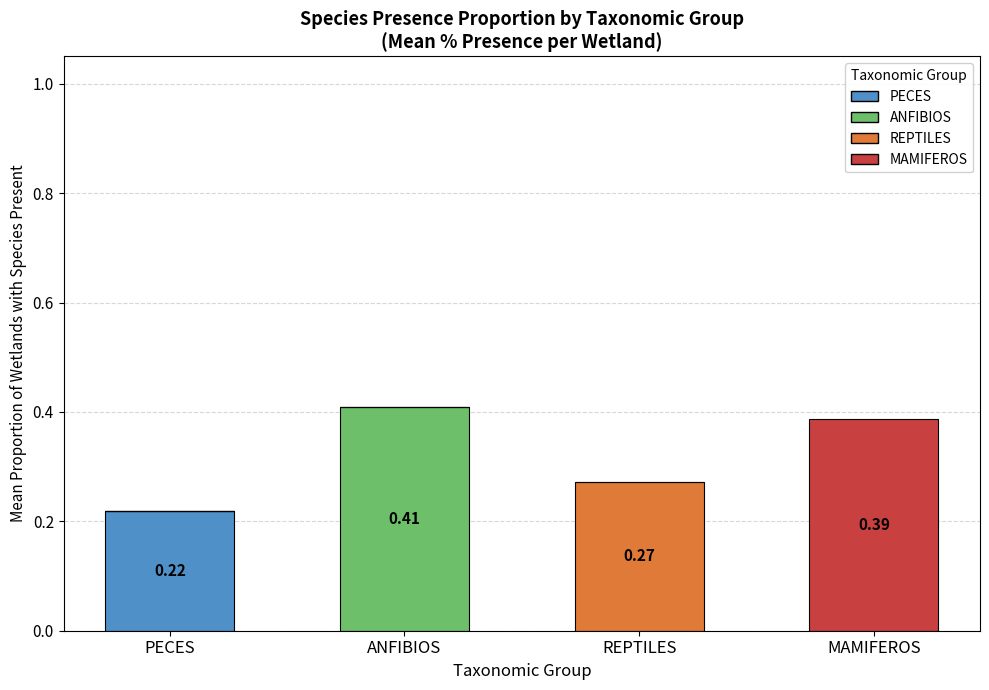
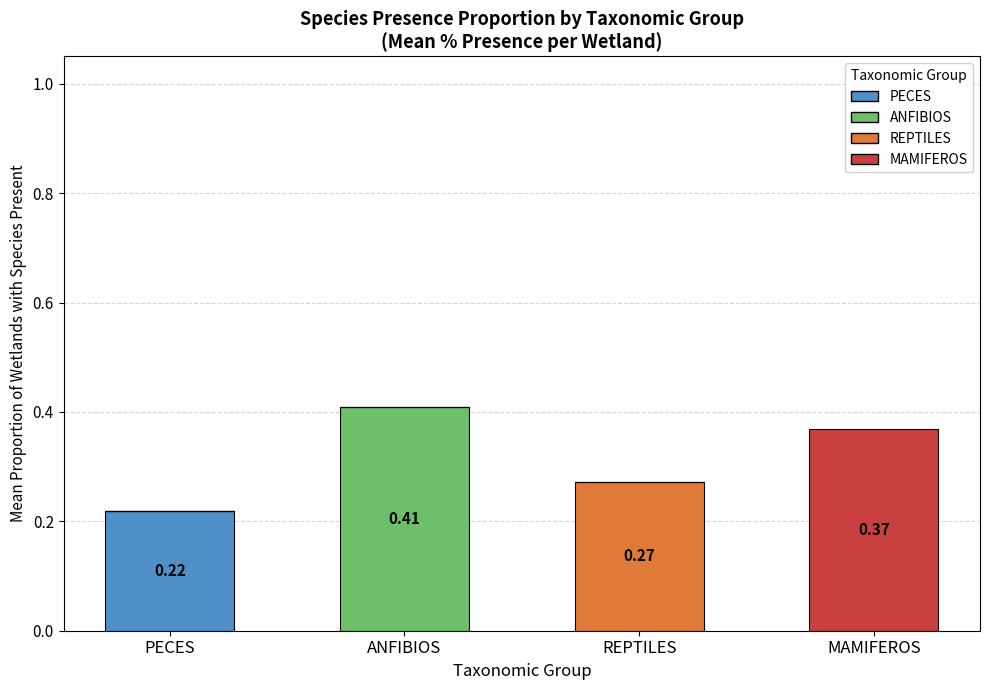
  {
    "PECES": {
      "PECES": 0.22
    },
    "ANFIBIOS": {
      "ANFIBIOS": 0.41
    },
    "REPTILES": {
      "REPTILES": 0.27
    },
    "MAMIFEROS": {
-     "MAMIFEROS": 0.39
+     "MAMIFEROS": 0.37
    }
  }
